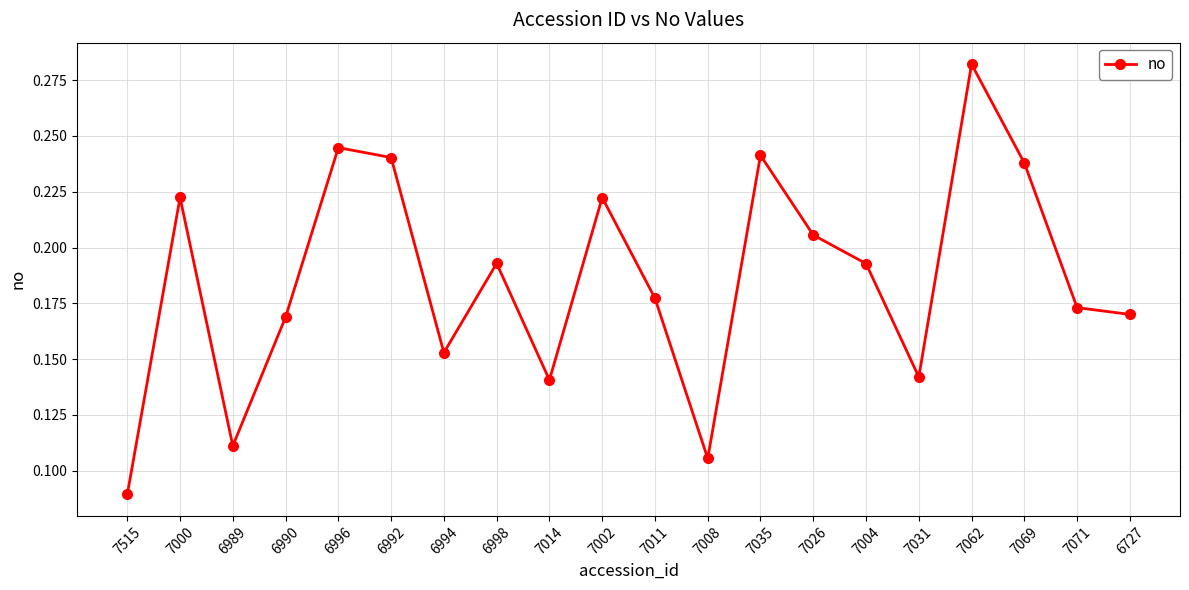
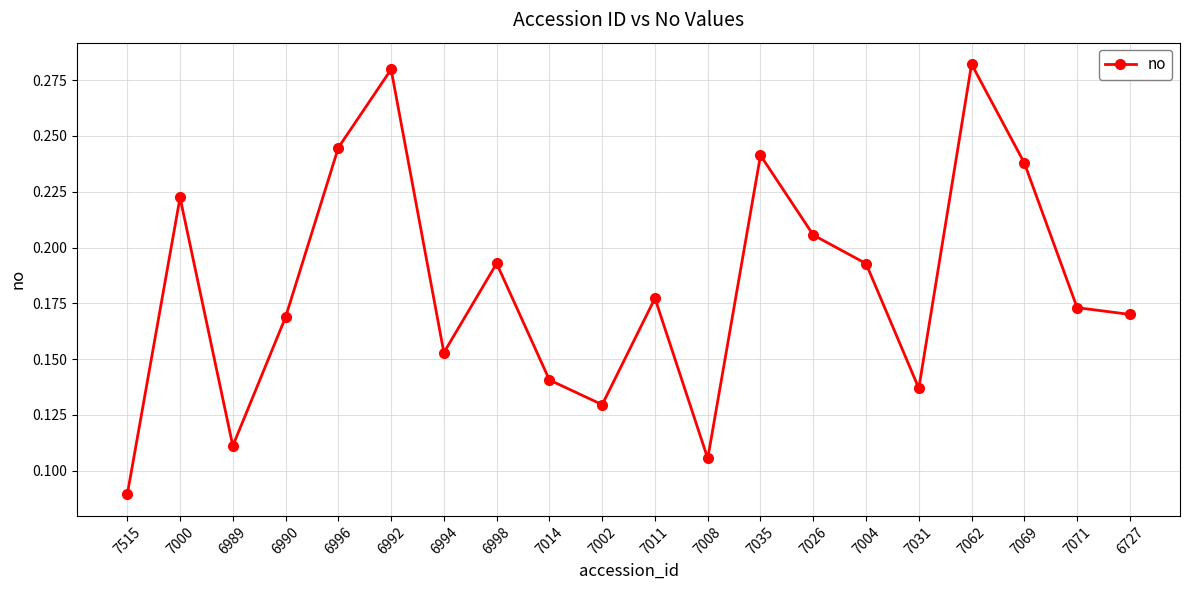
  {
    "7515": 0.089,
    "7000": 0.222,
    "6989": 0.111,
    "6990": 0.169,
    "6996": 0.245,
-   "6992": 0.240,
+   "6992": 0.280,
    "6994": 0.153,
    "6998": 0.193,
    "7014": 0.141,
-   "7002": 0.222,
+   "7002": 0.130,
    "7011": 0.177,
    "7008": 0.105,
    "7035": 0.241,
    "7026": 0.206,
    "7004": 0.193,
-   "7031": 0.142,
+   "7031": 0.137,
    "7062": 0.282,
    "7069": 0.238,
    "7071": 0.173,
    "6727": 0.170
  }
